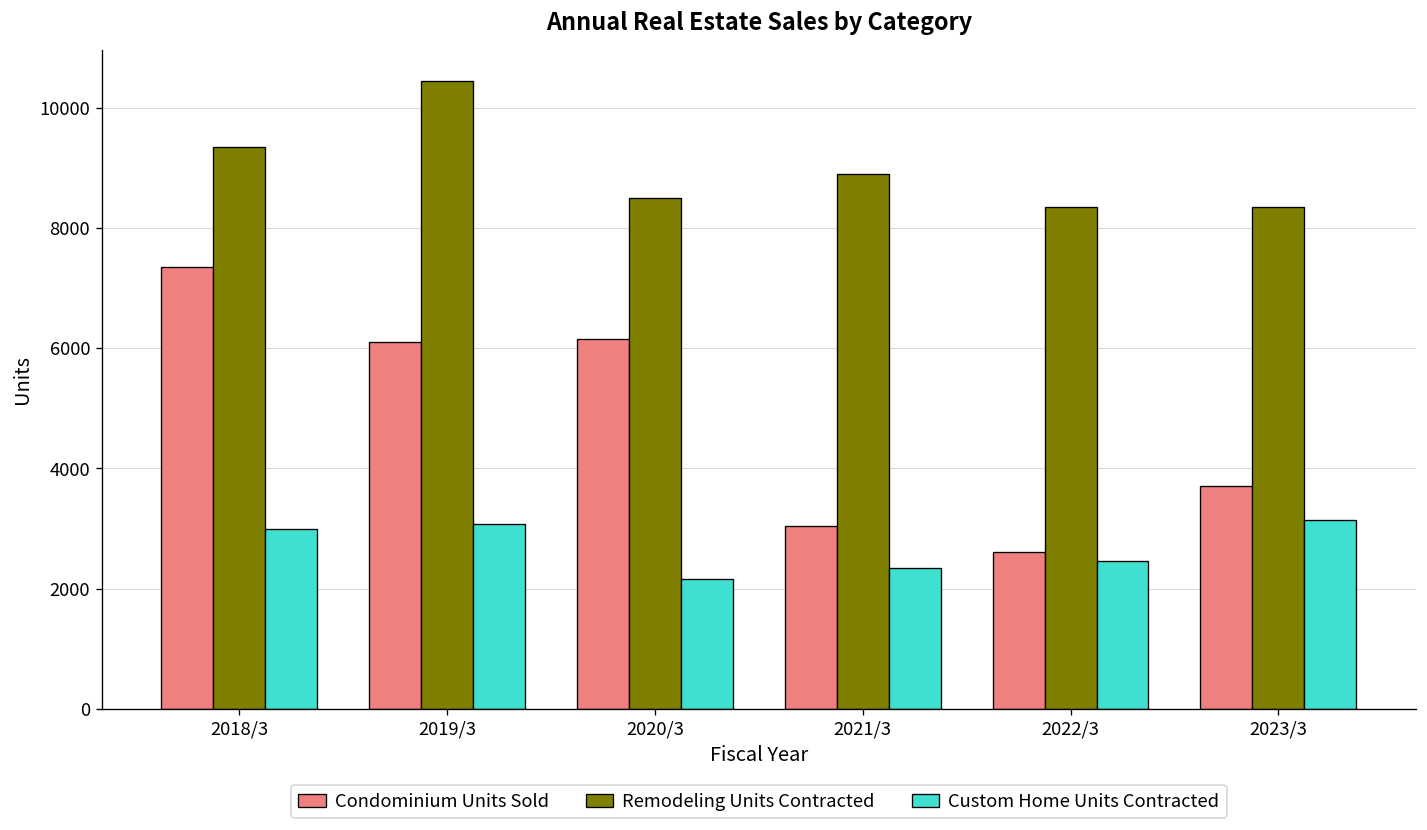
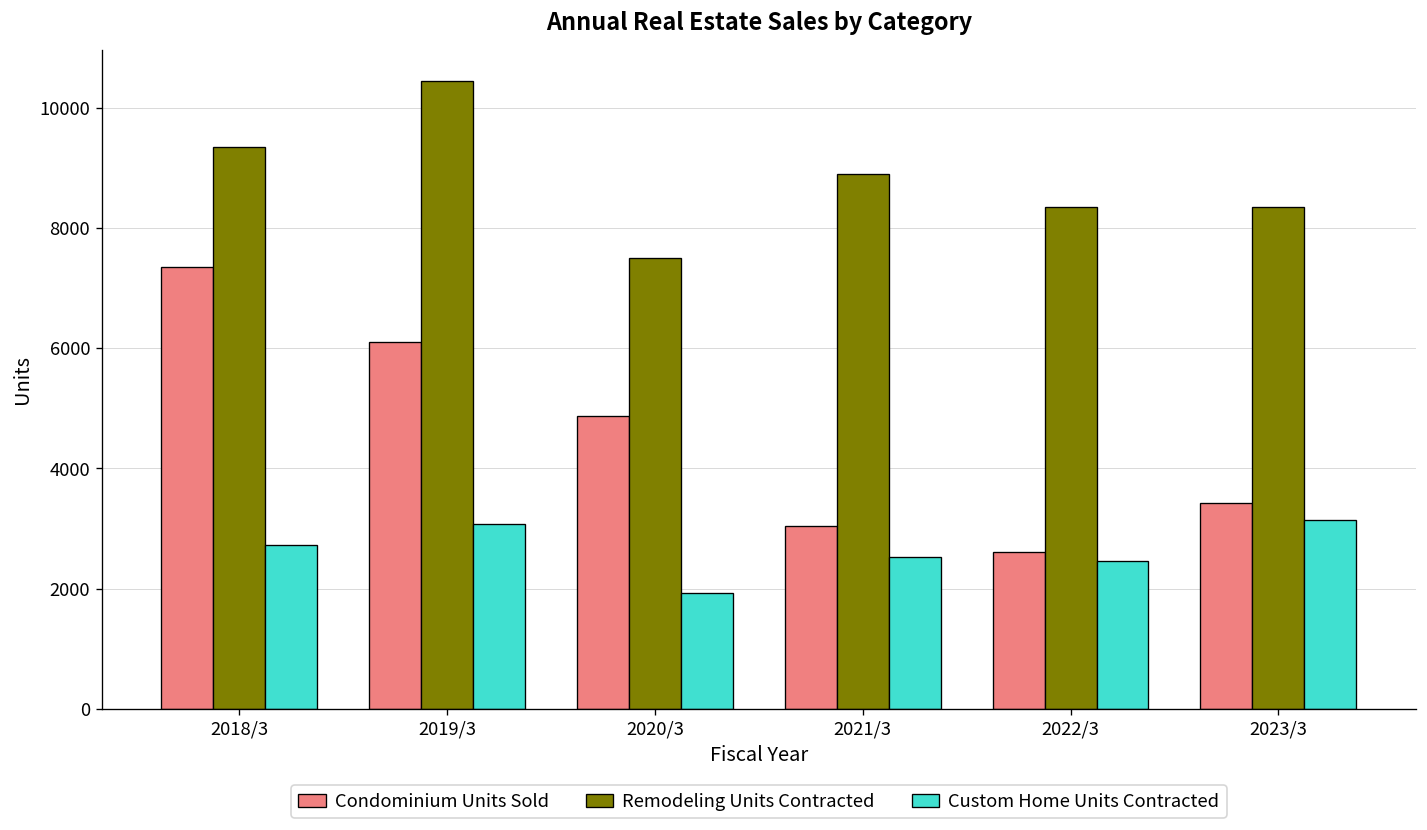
  {
    "Condominium Units Sold": {
      "2018/3": 7400,
      "2019/3": 6100,
-     "2020/3": 6100,
+     "2020/3": 4900,
      "2021/3": 3000,
      "2022/3": 2600,
-     "2023/3": 3700
+     "2023/3": 3400
    },
    "Remodeling Units Contracted": {
      "2018/3": 9400,
      "2019/3": 10400,
-     "2020/3": 8500,
+     "2020/3": 7500,
      "2021/3": 8900,
      "2022/3": 8400,
      "2023/3": 8400
    },
    "Custom Home Units Contracted": {
-     "2018/3": 3000,
+     "2018/3": 2700,
      "2019/3": 3100,
-     "2020/3": 2200,
-     "2021/3": 2300,
+     "2020/3": 1900,
+     "2021/3": 2500,
      "2022/3": 2500,
      "2023/3": 3100
    }
  }
